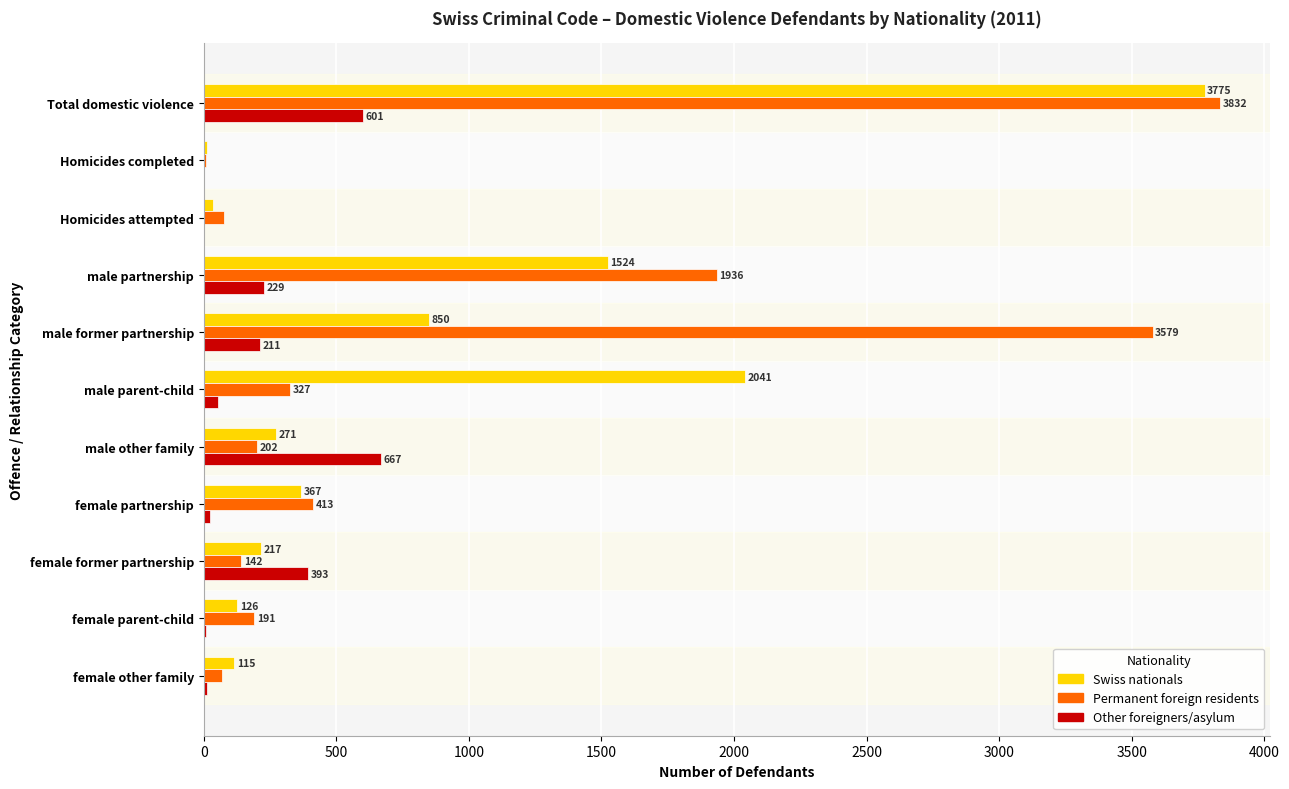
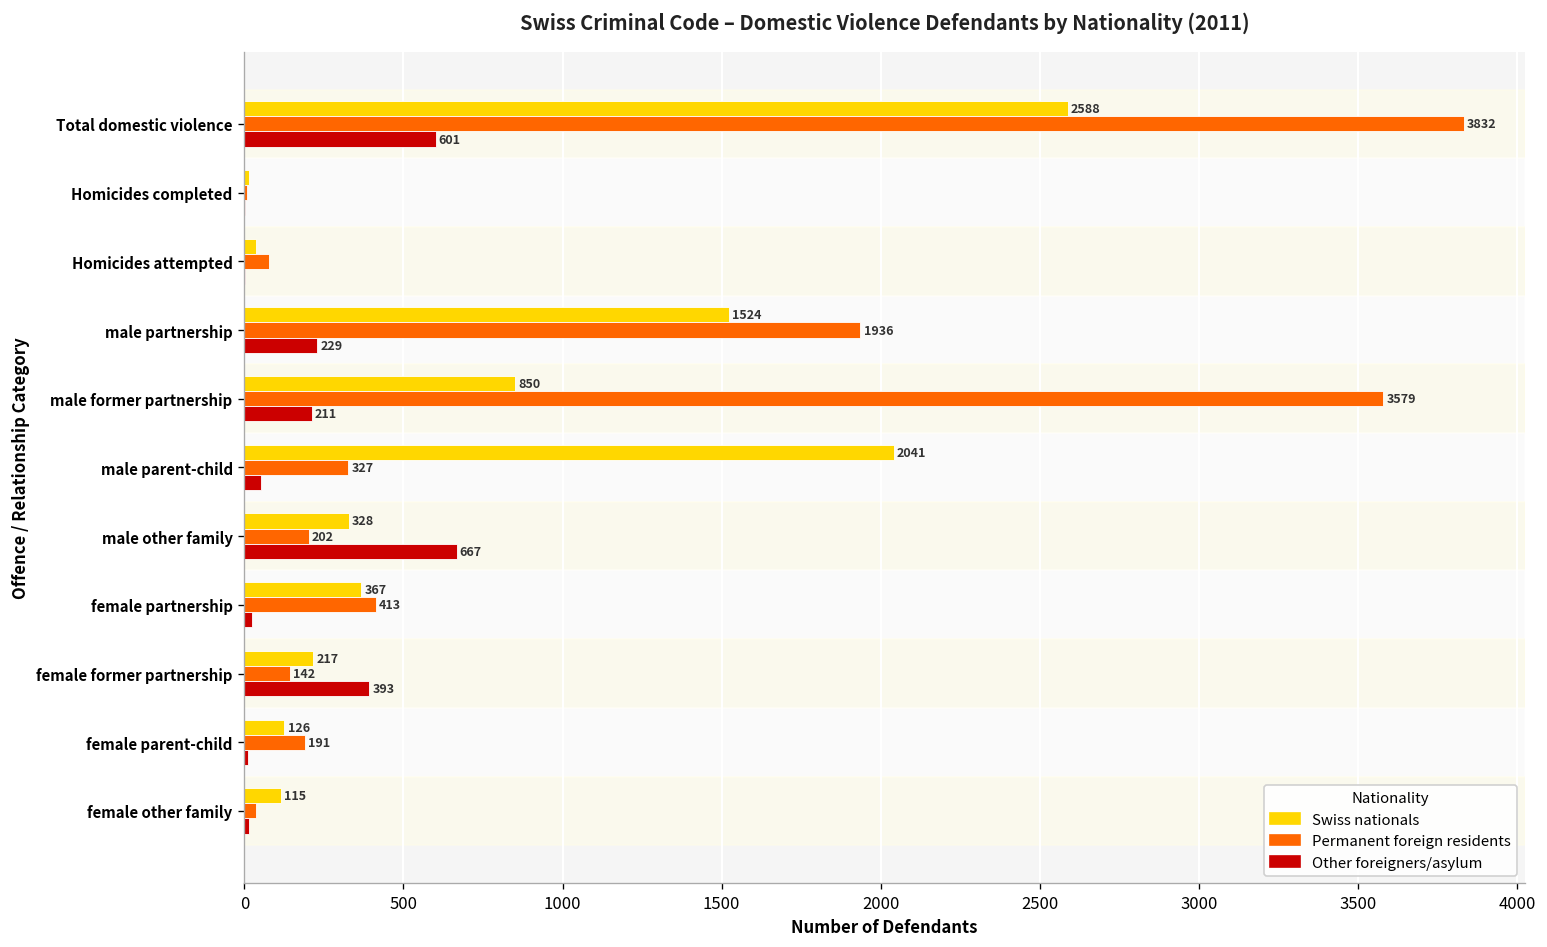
  {
    "Swiss nationals": {
-     "Total domestic violence": 3775,
+     "Total domestic violence": 2588,
      "male partnership": 1524,
      "male former partnership": 850,
      "male parent-child": 2041,
-     "male other family": 271,
+     "male other family": 328,
      "female partnership": 367,
      "female former partnership": 217,
      "female parent-child": 126,
      "female other family": 115
    },
    "Permanent foreign residents": {
      "Homicides attempted": 80,
-     "female other family": 70
+     "female other family": 40
    },
    "Other foreigners/asylum": {
      "Total domestic violence": 601,
      "male partnership": 229,
      "male former partnership": 211,
      "male other family": 667,
      "female former partnership": 393
    }
  }
